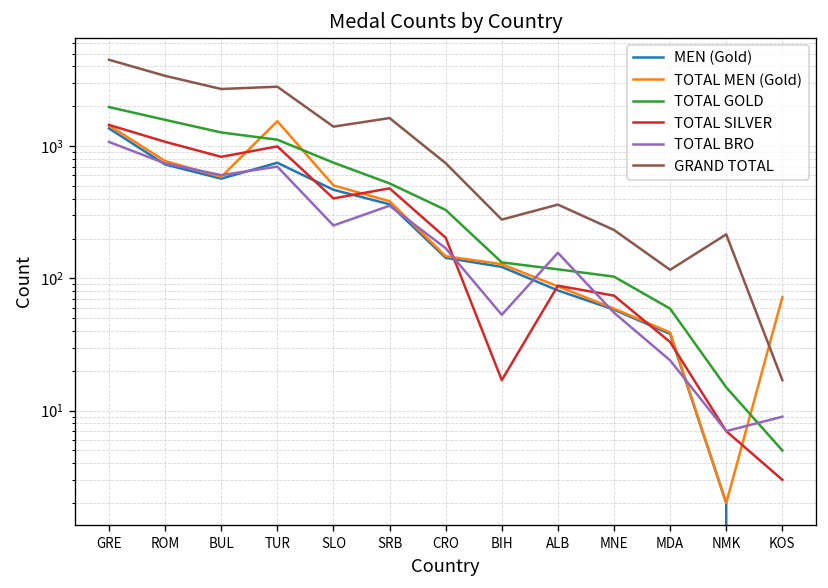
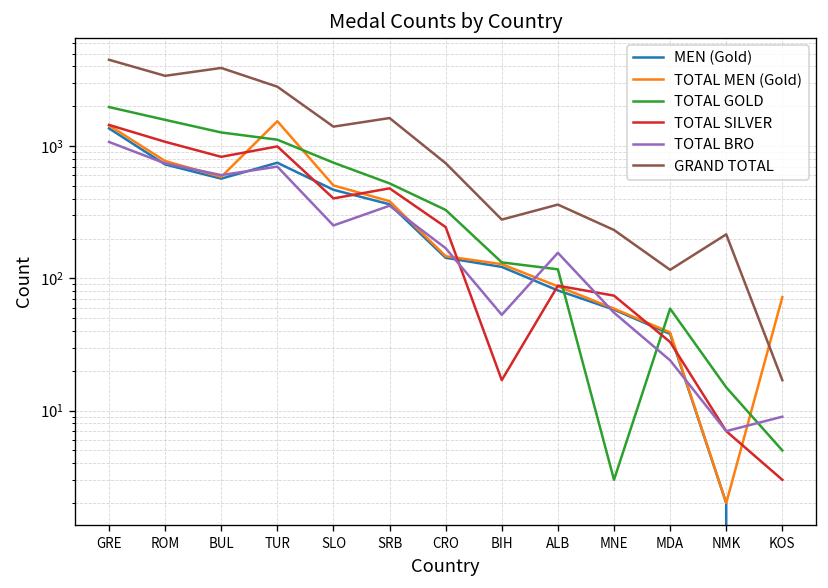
  {
    "MEN (Gold)": {
      "TUR": 700,
      "SLO": 470,
      "ALB": 80
    },
    "TOTAL MEN (Gold)": {
      "TUR": 1500,
      "SLO": 500,
      "KOS": 70
    },
    "TOTAL GOLD": {
      "GRE": 2000,
      "ROM": 1600,
      "BUL": 1300,
      "TUR": 1100,
      "SLO": 700,
      "SRB": 500,
      "CRO": 330,
      "ALB": 120,
-     "MNE": 100,
+     "MNE": 3,
      "MDA": 60,
      "NMK": 15,
      "KOS": 5
    },
    "TOTAL SILVER": {
      "ROM": 1100,
      "BUL": 800,
      "TUR": 1000,
      "SLO": 400,
      "SRB": 500,
-     "CRO": 200,
+     "CRO": 240,
      "BIH": 17,
      "MNE": 70,
      "MDA": 33,
      "KOS": 3
    },
    "TOTAL BRO": {
      "GRE": 1100,
      "TUR": 700,
      "SLO": 250,
      "CRO": 170,
      "BIH": 50,
      "ALB": 160,
      "MNE": 60,
      "MDA": 24,
      "KOS": 9
    },
    "GRAND TOTAL": {
      "GRE": 4500,
      "ROM": 3400,
-     "BUL": 2700,
+     "BUL": 3900,
      "TUR": 2800,
      "SLO": 1400,
      "SRB": 1600,
      "CRO": 700,
      "BIH": 280,
      "ALB": 360,
      "MNE": 230,
      "MDA": 120,
      "NMK": 220,
      "KOS": 17
    }
  }
